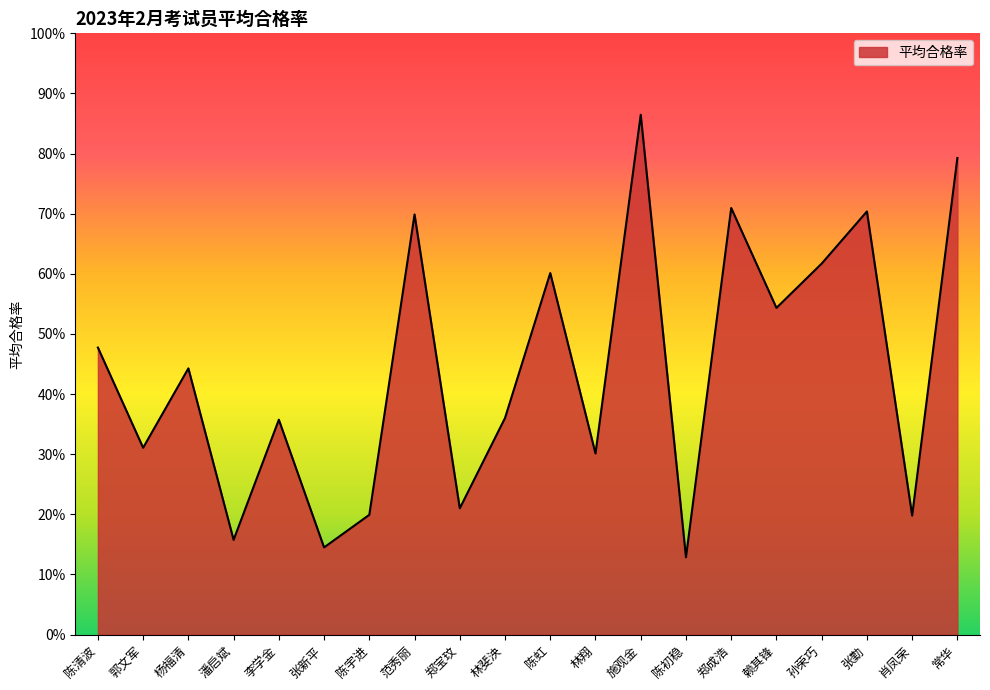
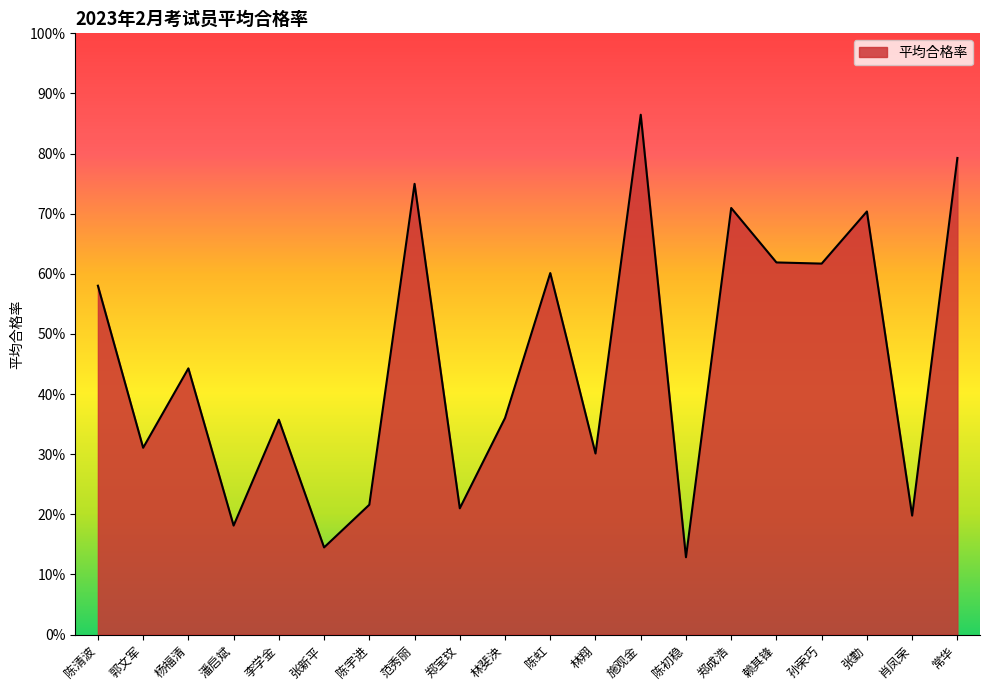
  {
-   "陈清波": "48%",
+   "陈清波": "58%",
    "郭文军": "31%",
    "杨福清": "44%",
-   "潘启斌": "16%",
+   "潘启斌": "18%",
    "李学金": "36%",
    "张新平": "14%",
-   "陈宇进": "20%",
-   "范秀丽": "70%",
+   "陈宇进": "22%",
+   "范秀丽": "75%",
    "郑宝玟": "21%",
    "林斐泱": "36%",
    "陈虹": "60%",
    "林翔": "30%",
    "施观金": "86%",
    "陈初稳": "13%",
    "郑成浩": "71%",
-   "赖其锋": "54%",
+   "赖其锋": "62%",
    "孙荣巧": "62%",
    "张勤": "70%",
    "肖凤荣": "20%",
    "常华": "79%"
  }
